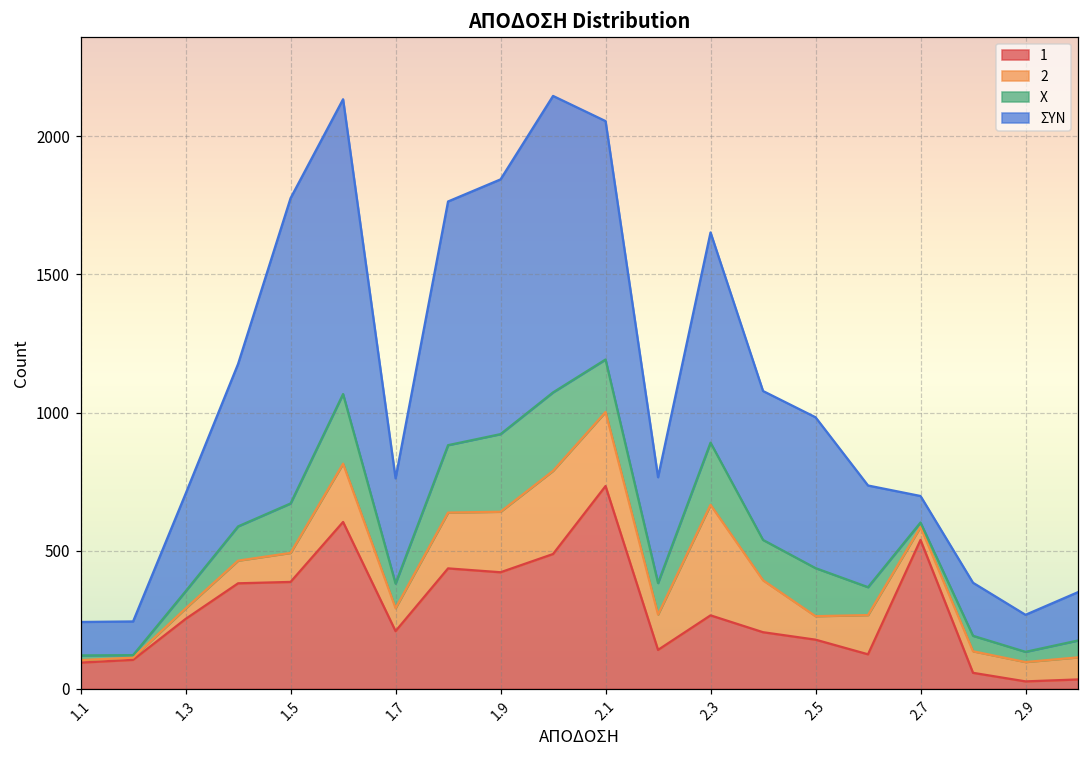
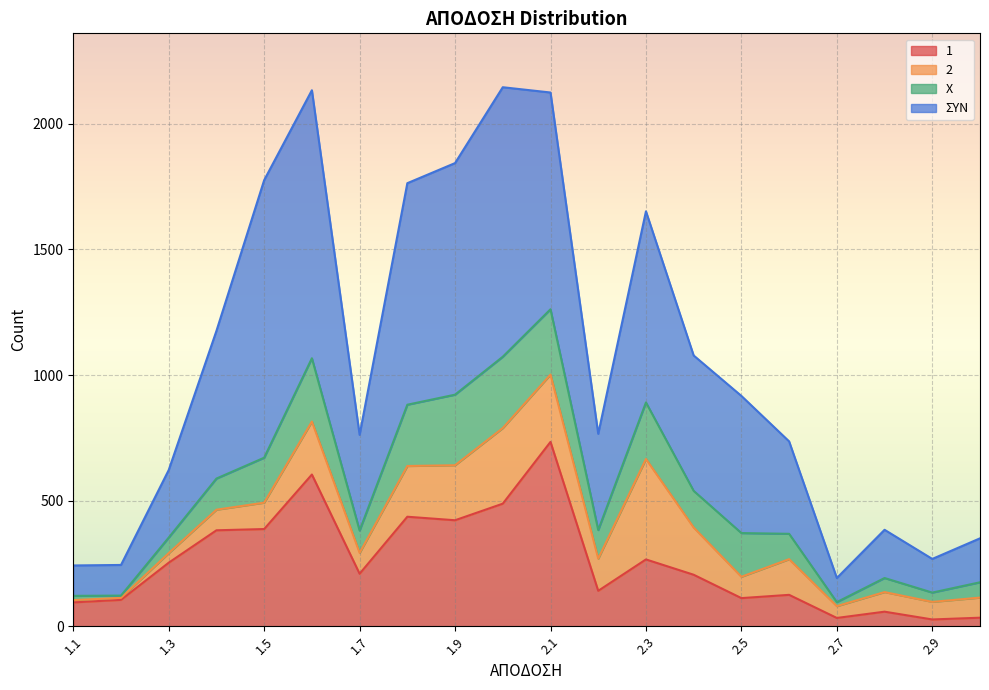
  {
    "1": {
      "1.3": 250,
      "1.5": 390,
      "1.7": 210,
      "1.9": 420,
      "2.1": 730,
      "2.3": 270,
-     "2.5": 180,
-     "2.7": 540,
+     "2.5": 110,
+     "2.7": 30,
      "2.9": 30
    },
    "2": {
      "1.3": 40,
      "1.5": 110,
      "1.7": 80,
      "1.9": 220,
      "2.1": 270,
      "2.3": 400,
      "2.5": 90,
      "2.7": 50,
      "2.9": 70
    },
    "X": {
      "1.1": 20,
      "1.3": 60,
      "1.5": 180,
      "1.7": 90,
      "1.9": 280,
-     "2.1": 190,
+     "2.1": 260,
      "2.3": 230,
      "2.5": 170,
      "2.7": 20,
      "2.9": 40
    },
    "ΣΥΝ": {
      "1.1": 120,
-     "1.3": 350,
+     "1.3": 270,
      "1.5": 1110,
      "1.7": 380,
      "1.9": 920,
      "2.1": 860,
      "2.3": 760,
      "2.5": 550,
      "2.7": 100,
      "2.9": 130
    }
  }
